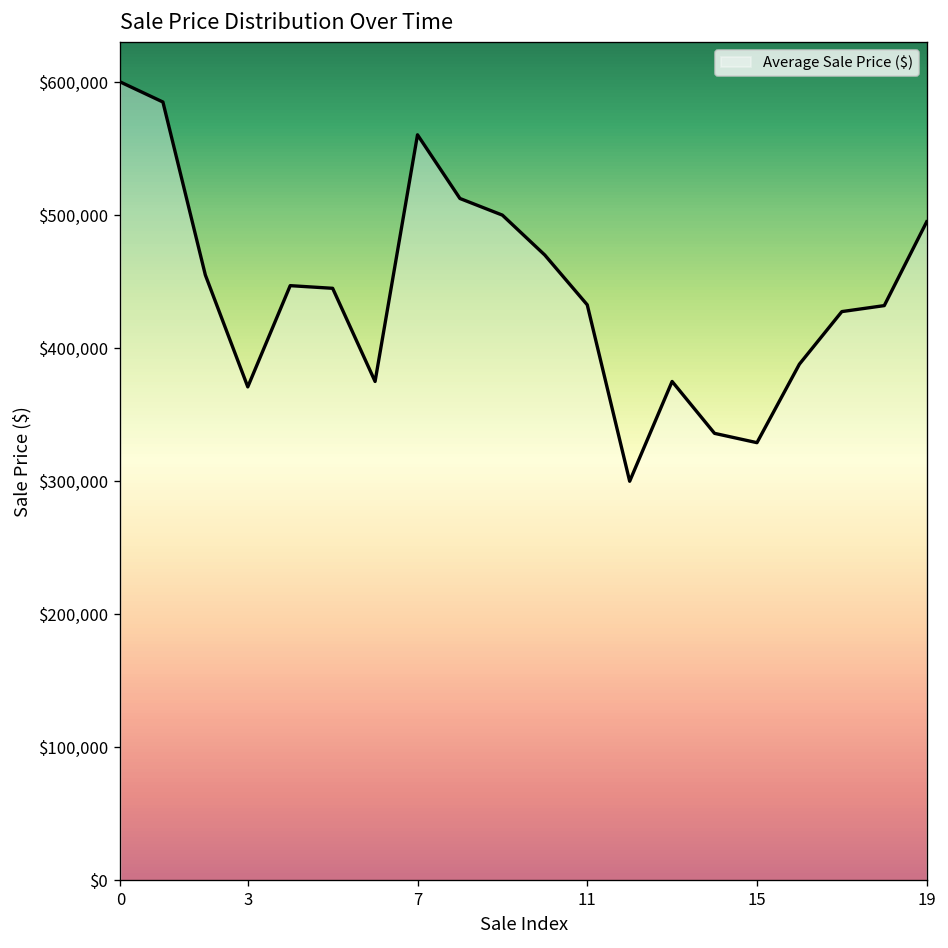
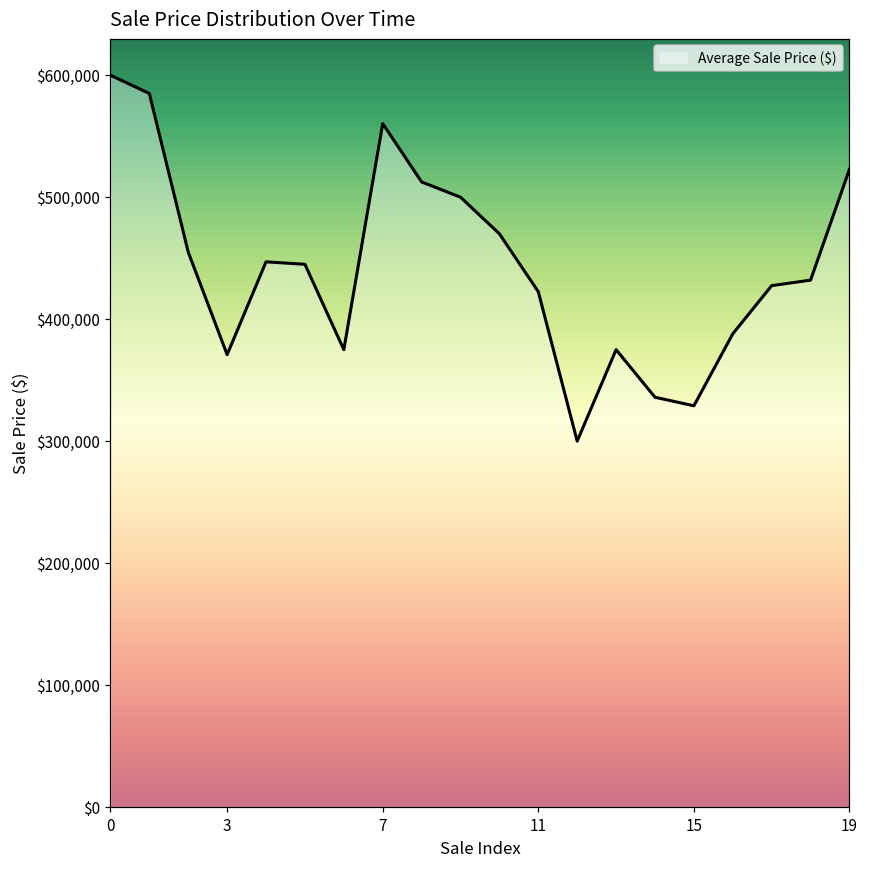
  {
    "0": "$600,000",
    "3": "$371,000",
    "7": "$560,000",
-   "11": "$433,000",
+   "11": "$423,000",
    "15": "$329,000",
-   "19": "$495,000"
+   "19": "$523,000"
  }
